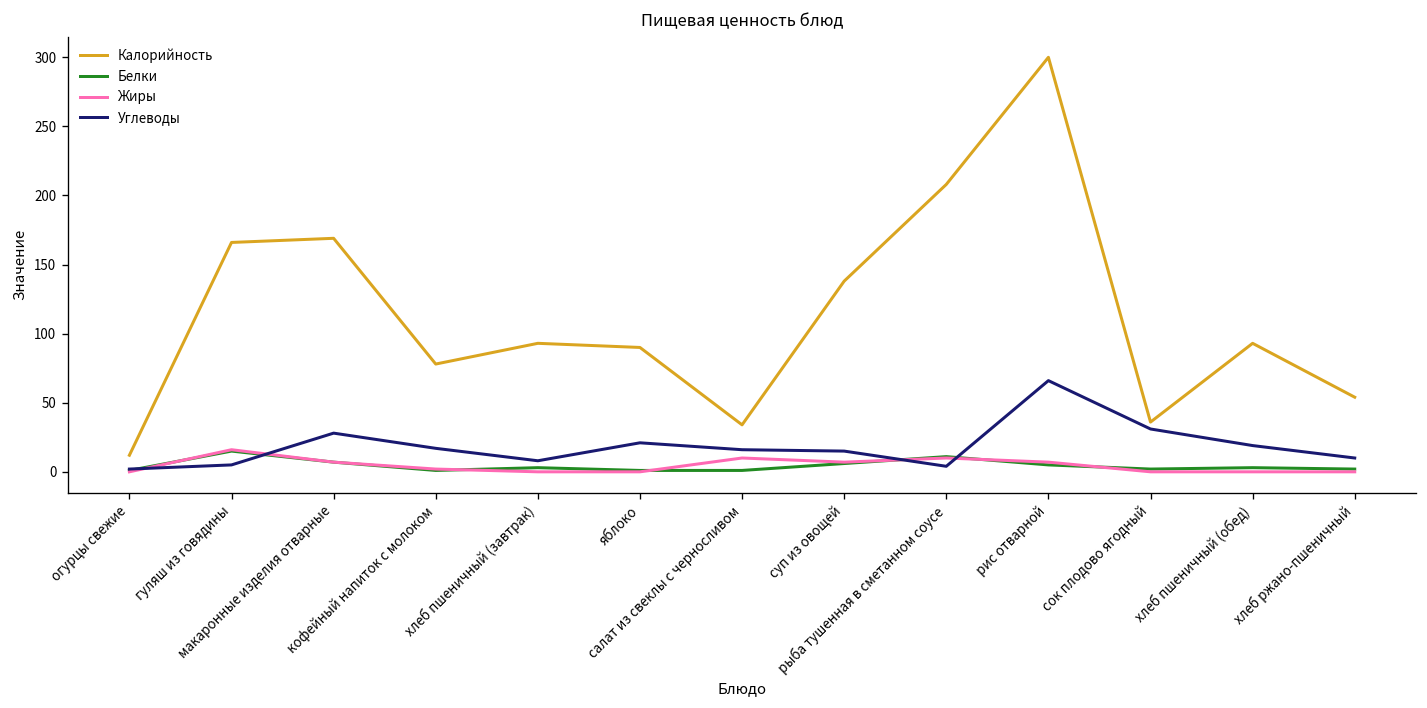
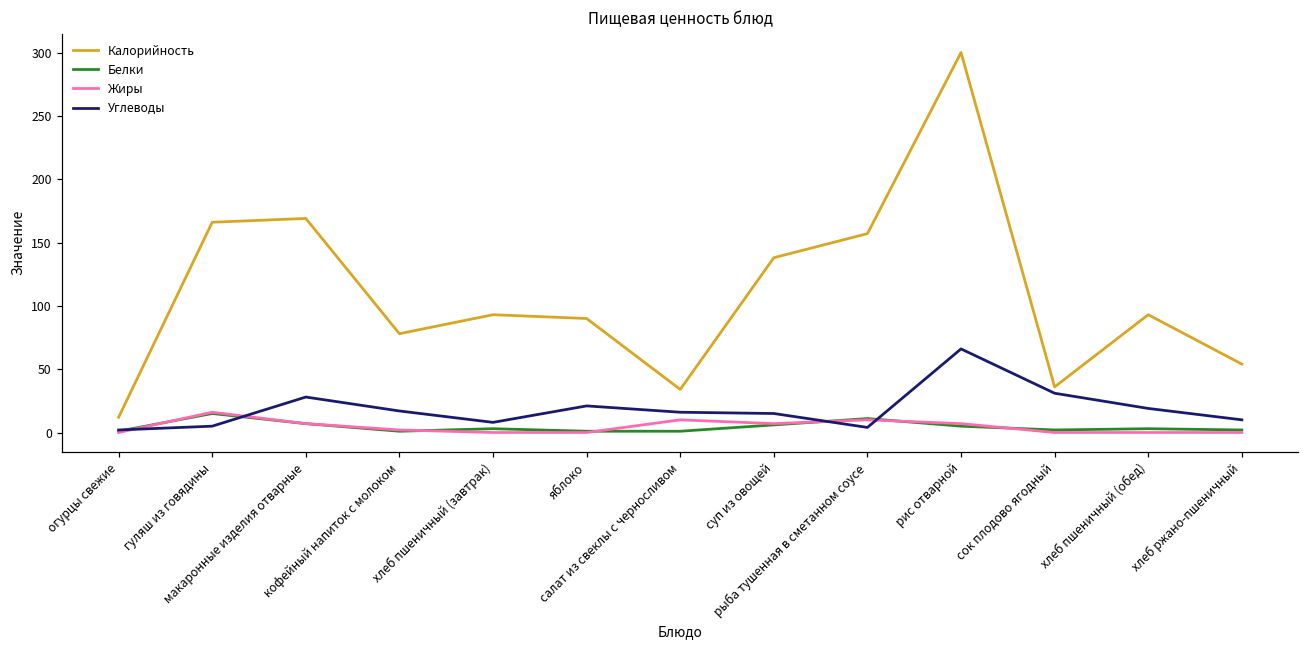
  {
    "Калорийность": {
      "огурцы свежие": 12,
      "гуляш из говядины": 166,
      "макаронные изделия отварные": 169,
      "кофейный напиток с молоком": 78,
      "хлеб пшеничный (завтрак)": 93,
      "яблоко": 90,
      "салат из свеклы с черносливом": 34,
      "суп из овощей": 138,
-     "рыба тушенная в сметанном соусе": 208,
+     "рыба тушенная в сметанном соусе": 157,
      "рис отварной": 300,
      "сок плодово ягодный": 36,
      "хлеб пшеничный (обед)": 93,
      "хлеб ржано-пшеничный": 54
    },
    "Белки": {
      "хлеб пшеничный (завтрак)": 3,
      "салат из свеклы с черносливом": 1,
      "хлеб пшеничный (обед)": 3
    },
    "Жиры": {
      "хлеб пшеничный (завтрак)": 0,
      "салат из свеклы с черносливом": 10,
      "хлеб пшеничный (обед)": 0
    },
    "Углеводы": {
      "гуляш из говядины": 5,
      "макаронные изделия отварные": 28,
      "кофейный напиток с молоком": 17,
      "хлеб пшеничный (завтрак)": 8,
      "яблоко": 21,
      "салат из свеклы с черносливом": 16,
      "суп из овощей": 15,
      "рыба тушенная в сметанном соусе": 4,
      "рис отварной": 66,
      "сок плодово ягодный": 31,
      "хлеб пшеничный (обед)": 19,
      "хлеб ржано-пшеничный": 10
    }
  }
